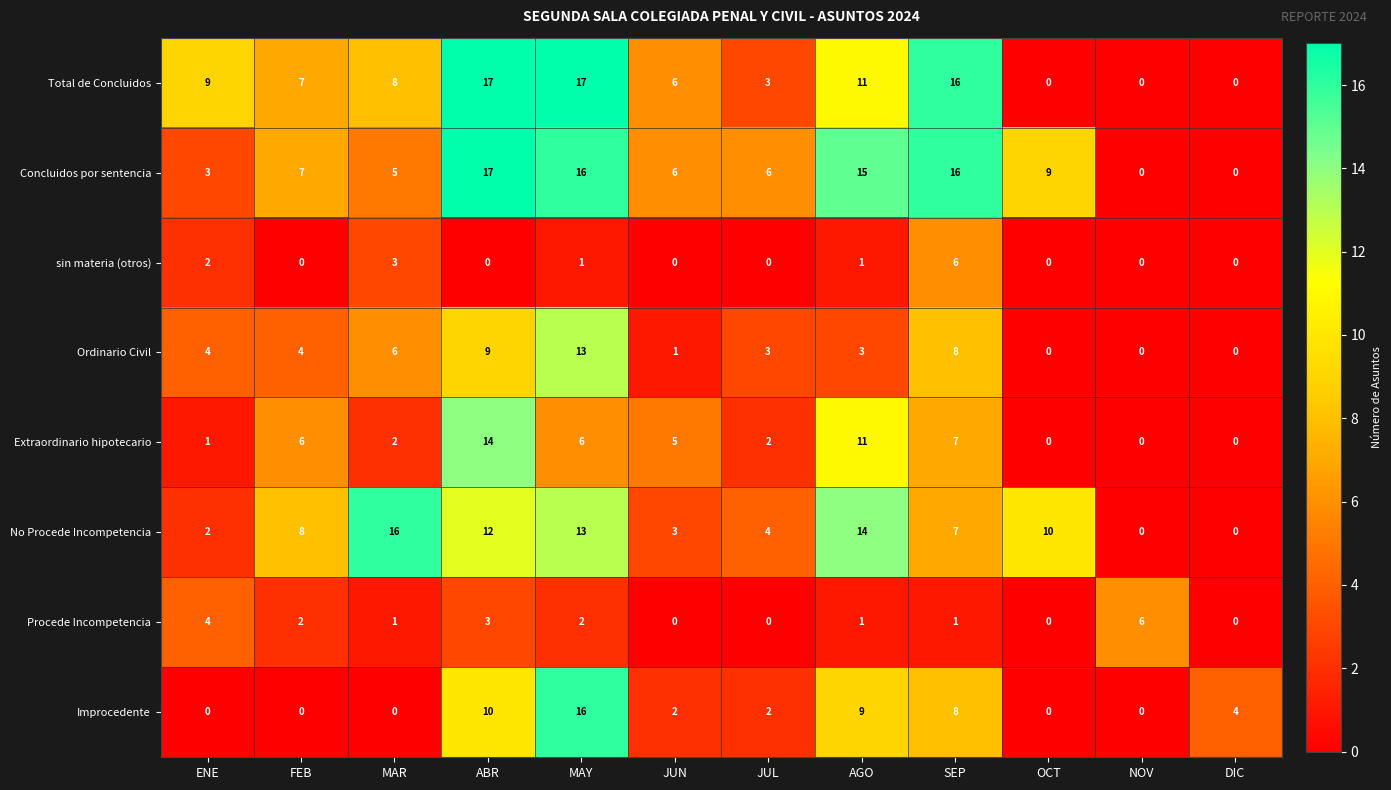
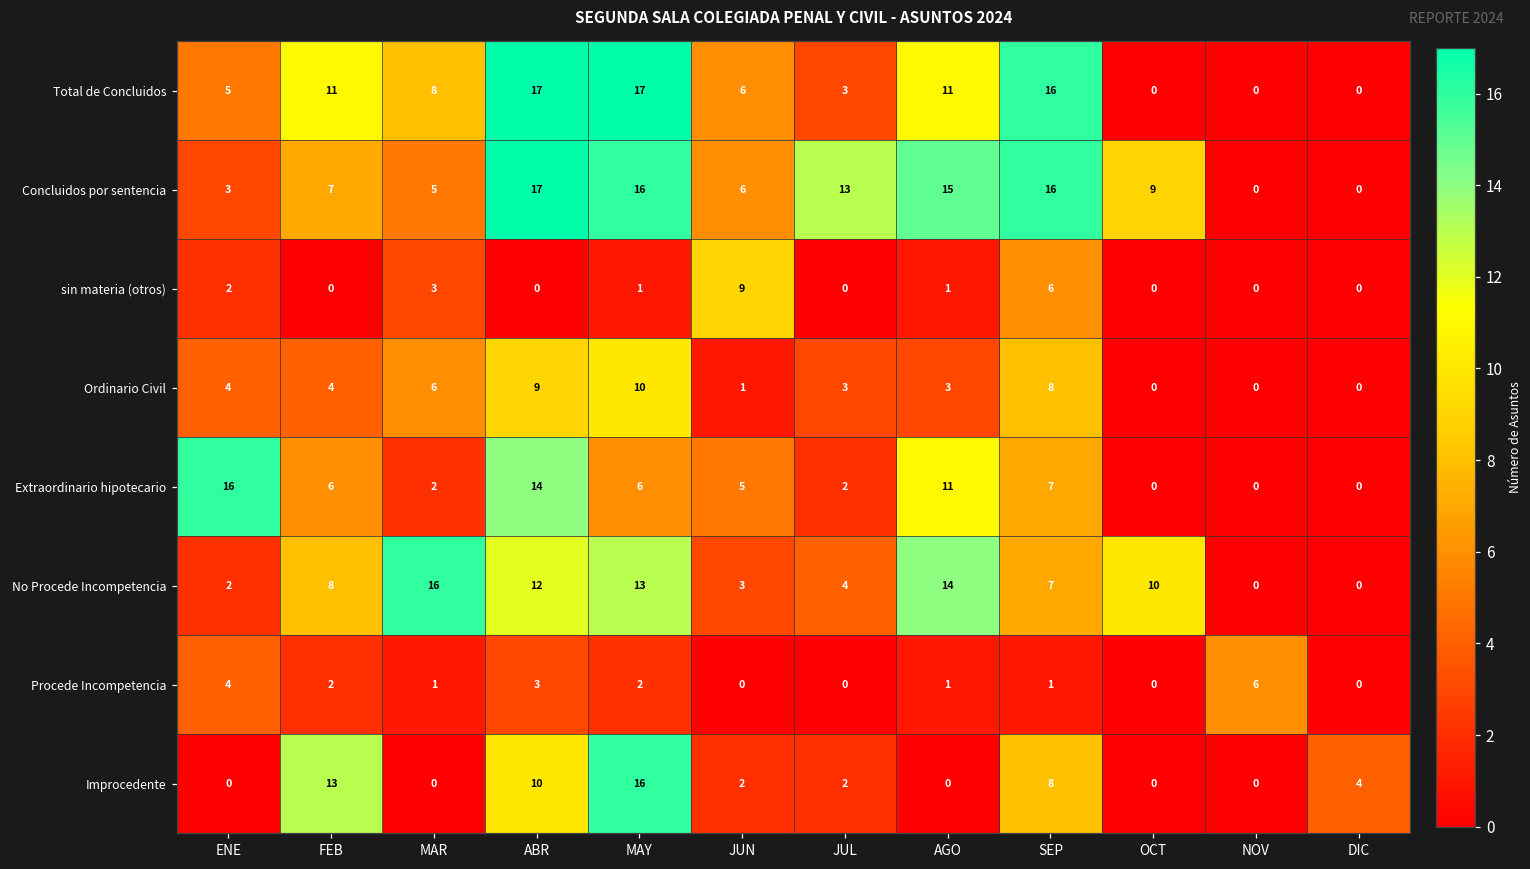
  {
    "Total de Concluidos": {
-     "ENE": 9,
-     "FEB": 7,
+     "ENE": 5,
+     "FEB": 11,
      "MAR": 8,
      "ABR": 17,
      "MAY": 17,
      "JUN": 6,
      "JUL": 3,
      "AGO": 11,
      "SEP": 16,
      "OCT": 0,
      "NOV": 0,
      "DIC": 0
    },
    "Concluidos por sentencia": {
      "ENE": 3,
      "FEB": 7,
      "MAR": 5,
      "ABR": 17,
      "MAY": 16,
      "JUN": 6,
-     "JUL": 6,
+     "JUL": 13,
      "AGO": 15,
      "SEP": 16,
      "OCT": 9,
      "NOV": 0,
      "DIC": 0
    },
    "sin materia (otros)": {
      "ENE": 2,
      "FEB": 0,
      "MAR": 3,
      "ABR": 0,
      "MAY": 1,
-     "JUN": 0,
+     "JUN": 9,
      "JUL": 0,
      "AGO": 1,
      "SEP": 6,
      "OCT": 0,
      "NOV": 0,
      "DIC": 0
    },
    "Ordinario Civil": {
      "ENE": 4,
      "FEB": 4,
      "MAR": 6,
      "ABR": 9,
-     "MAY": 13,
+     "MAY": 10,
      "JUN": 1,
      "JUL": 3,
      "AGO": 3,
      "SEP": 8,
      "OCT": 0,
      "NOV": 0,
      "DIC": 0
    },
    "Extraordinario hipotecario": {
-     "ENE": 1,
+     "ENE": 16,
      "FEB": 6,
      "MAR": 2,
      "ABR": 14,
      "MAY": 6,
      "JUN": 5,
      "JUL": 2,
      "AGO": 11,
      "SEP": 7,
      "OCT": 0,
      "NOV": 0,
      "DIC": 0
    },
    "No Procede Incompetencia": {
      "ENE": 2,
      "FEB": 8,
      "MAR": 16,
      "ABR": 12,
      "MAY": 13,
      "JUN": 3,
      "JUL": 4,
      "AGO": 14,
      "SEP": 7,
      "OCT": 10,
      "NOV": 0,
      "DIC": 0
    },
    "Procede Incompetencia": {
      "ENE": 4,
      "FEB": 2,
      "MAR": 1,
      "ABR": 3,
      "MAY": 2,
      "JUN": 0,
      "JUL": 0,
      "AGO": 1,
      "SEP": 1,
      "OCT": 0,
      "NOV": 6,
      "DIC": 0
    },
    "Improcedente": {
      "ENE": 0,
-     "FEB": 0,
+     "FEB": 13,
      "MAR": 0,
      "ABR": 10,
      "MAY": 16,
      "JUN": 2,
      "JUL": 2,
-     "AGO": 9,
+     "AGO": 0,
      "SEP": 8,
      "OCT": 0,
      "NOV": 0,
      "DIC": 4
    }
  }
